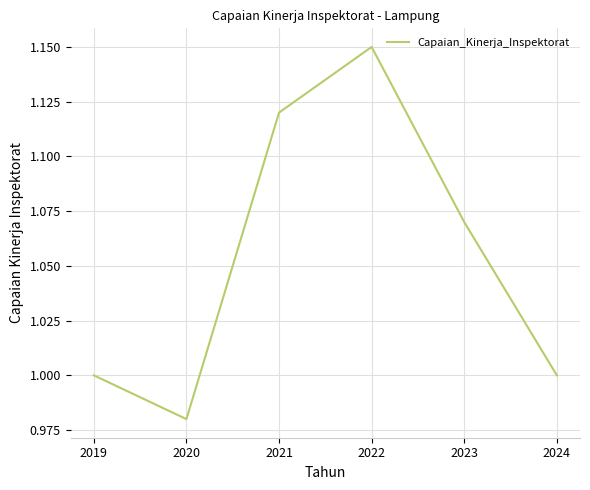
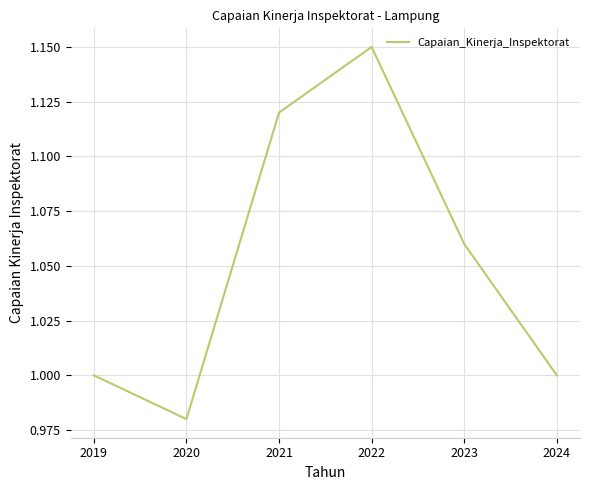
  {
    "2019": 1.00,
    "2020": 0.98,
    "2021": 1.12,
    "2022": 1.15,
-   "2023": 1.07,
+   "2023": 1.06,
    "2024": 1.00
  }
